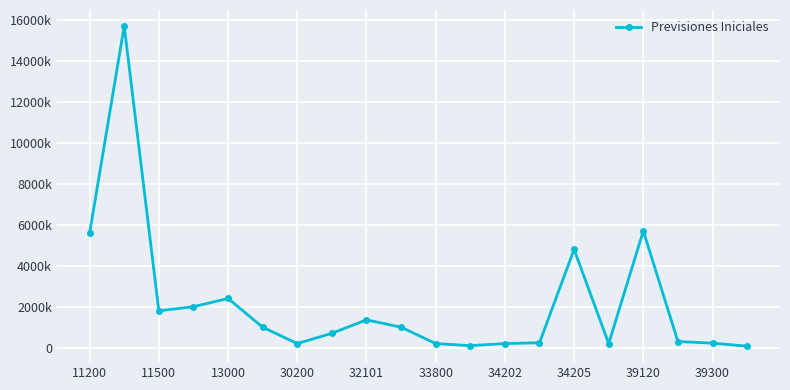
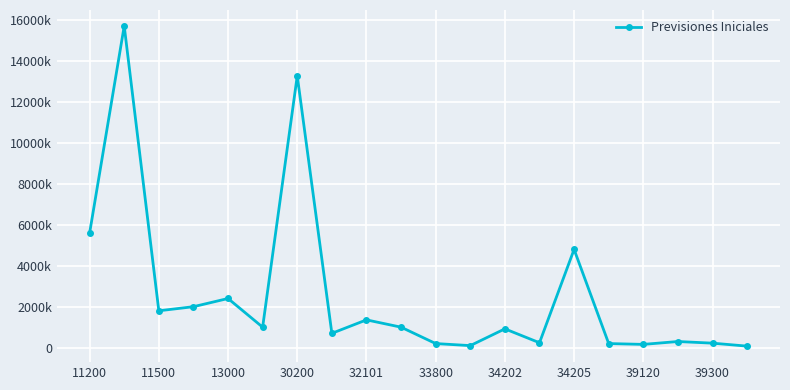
  {
    "11200": 5600000,
    "11500": 1800000,
    "13000": 2400000,
-   "30200": 200000,
+   "30200": 13300000,
    "32101": 1400000,
    "33800": 200000,
-   "34202": 200000,
+   "34202": 900000,
    "34205": 4800000,
-   "39120": 5700000,
+   "39120": 200000,
    "39300": 200000
  }
